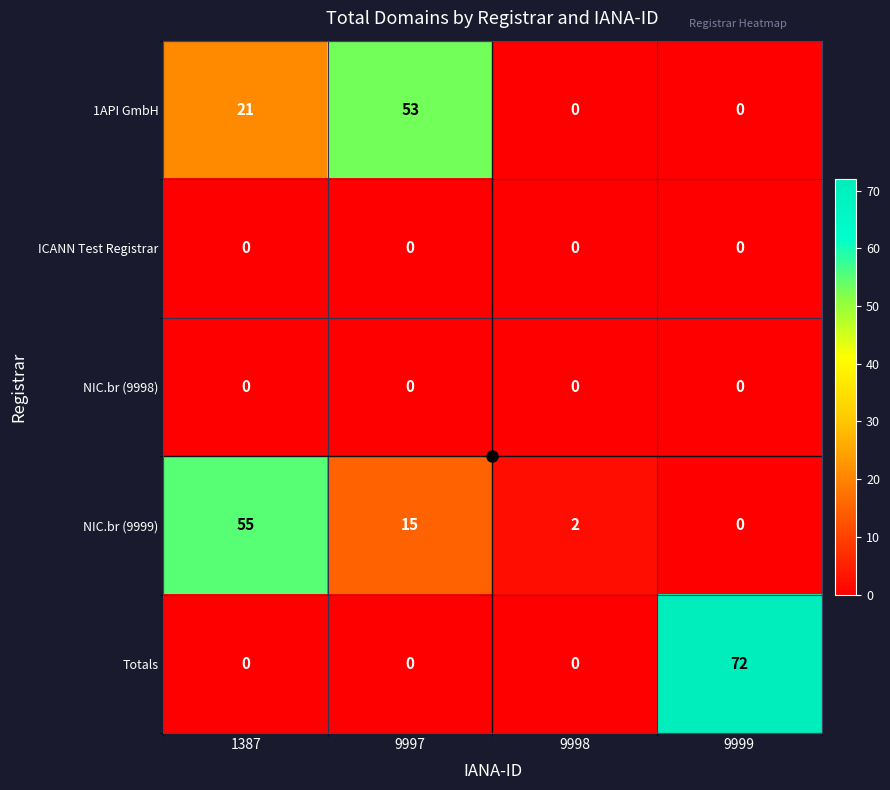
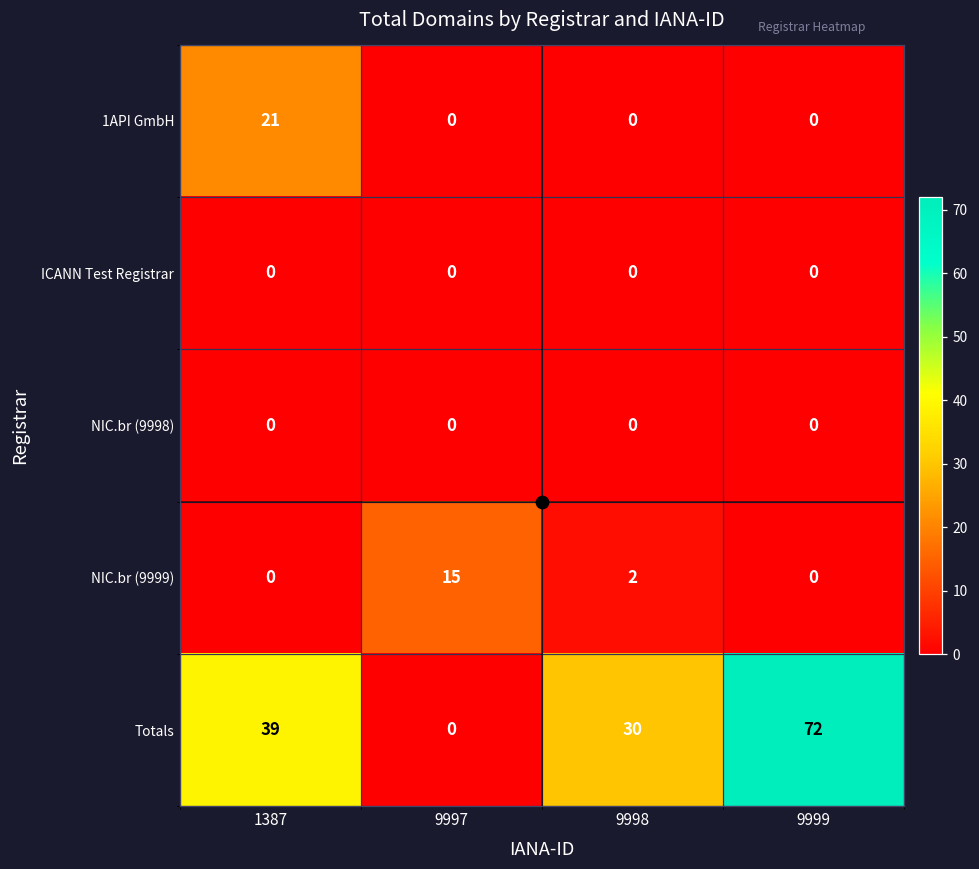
  {
    "1API GmbH": {
      "1387": 21,
-     "9997": 53,
+     "9997": 0,
      "9998": 0,
      "9999": 0
    },
    "ICANN Test Registrar": {
      "1387": 0,
      "9997": 0,
      "9998": 0,
      "9999": 0
    },
    "NIC.br (9998)": {
      "1387": 0,
      "9997": 0,
      "9998": 0,
      "9999": 0
    },
    "NIC.br (9999)": {
-     "1387": 55,
+     "1387": 0,
      "9997": 15,
      "9998": 2,
      "9999": 0
    },
    "Totals": {
-     "1387": 0,
+     "1387": 39,
      "9997": 0,
-     "9998": 0,
+     "9998": 30,
      "9999": 72
    }
  }
